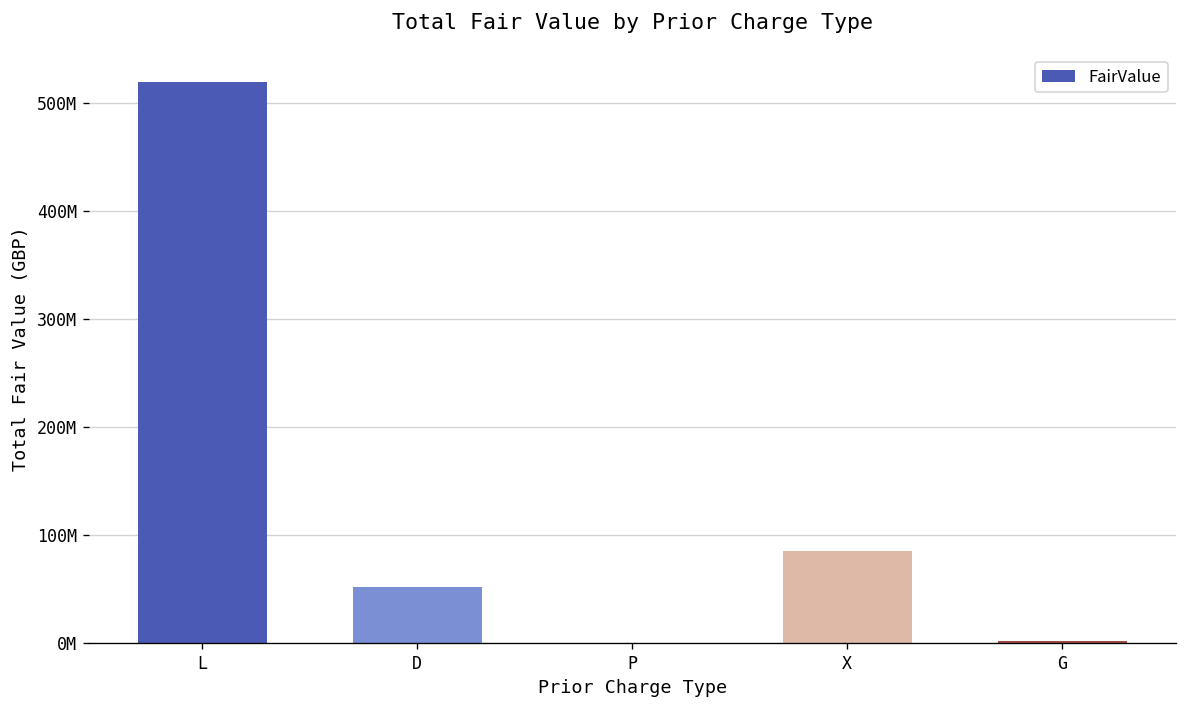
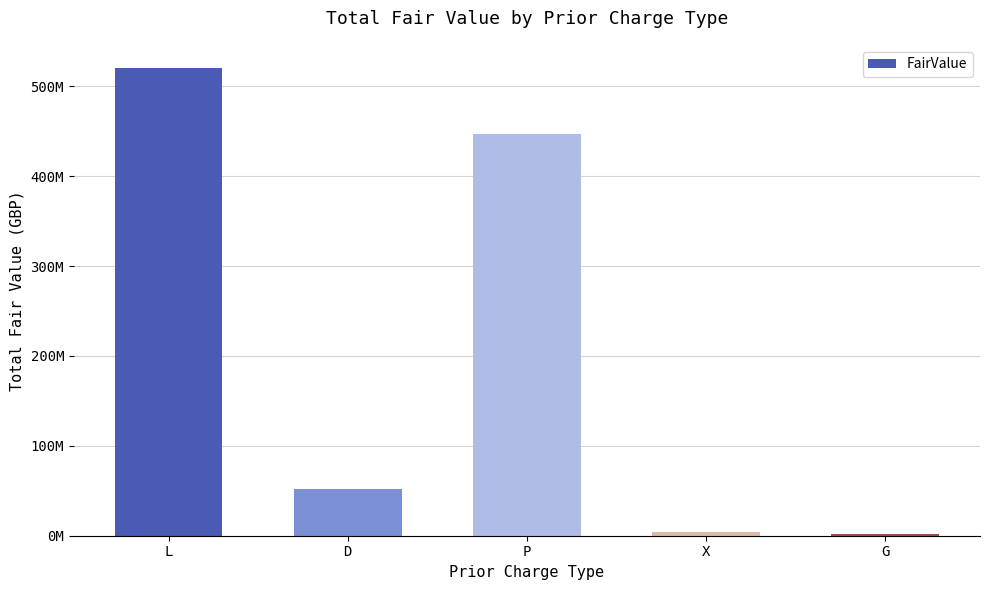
  {
    "L": 520000000,
    "D": 50000000,
-   "P": 0,
-   "X": 90000000
+   "P": 450000000,
+   "X": 0
  }
